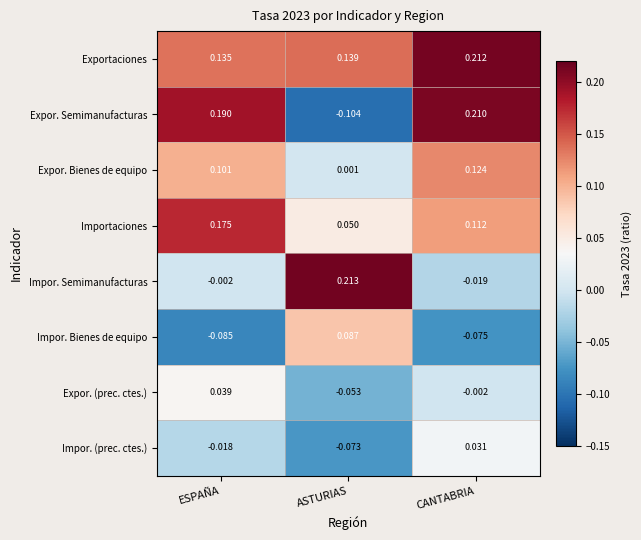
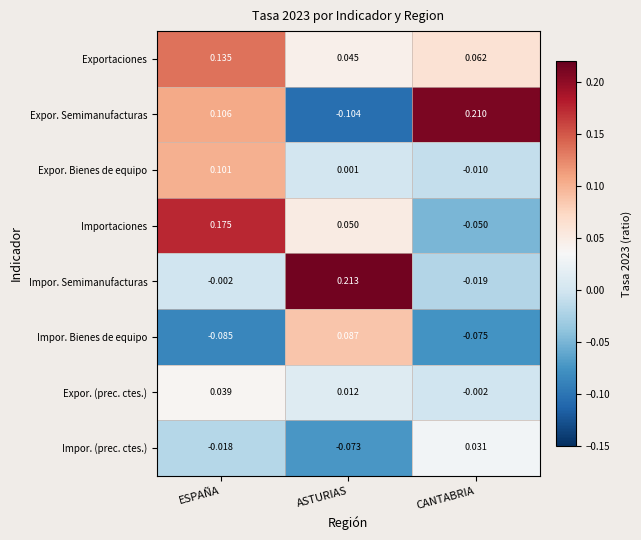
  {
    "Exportaciones": {
      "ESPAÑA": 0.135,
-     "ASTURIAS": 0.139,
-     "CANTABRIA": 0.212
+     "ASTURIAS": 0.045,
+     "CANTABRIA": 0.062
    },
    "Expor. Semimanufacturas": {
-     "ESPAÑA": 0.190,
+     "ESPAÑA": 0.106,
      "ASTURIAS": -0.104,
      "CANTABRIA": 0.210
    },
    "Expor. Bienes de equipo": {
      "ESPAÑA": 0.101,
      "ASTURIAS": 0.001,
-     "CANTABRIA": 0.124
+     "CANTABRIA": -0.010
    },
    "Importaciones": {
      "ESPAÑA": 0.175,
      "ASTURIAS": 0.050,
-     "CANTABRIA": 0.112
+     "CANTABRIA": -0.050
    },
    "Impor. Semimanufacturas": {
      "ESPAÑA": -0.002,
      "ASTURIAS": 0.213,
      "CANTABRIA": -0.019
    },
    "Impor. Bienes de equipo": {
      "ESPAÑA": -0.085,
      "ASTURIAS": 0.087,
      "CANTABRIA": -0.075
    },
    "Expor. (prec. ctes.)": {
      "ESPAÑA": 0.039,
-     "ASTURIAS": -0.053,
+     "ASTURIAS": 0.012,
      "CANTABRIA": -0.002
    },
    "Impor. (prec. ctes.)": {
      "ESPAÑA": -0.018,
      "ASTURIAS": -0.073,
      "CANTABRIA": 0.031
    }
  }
